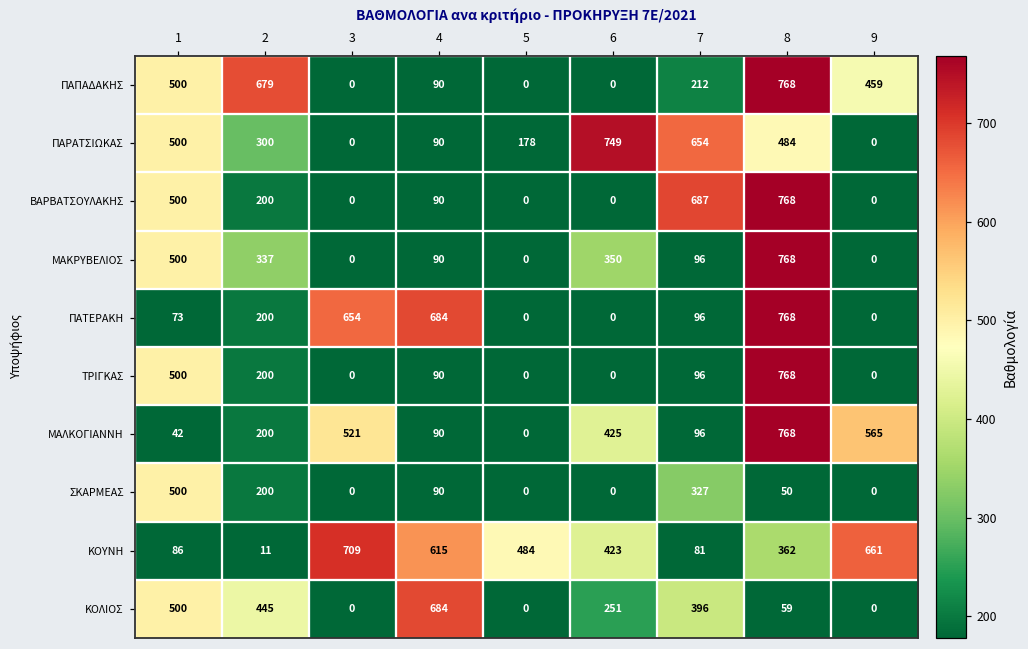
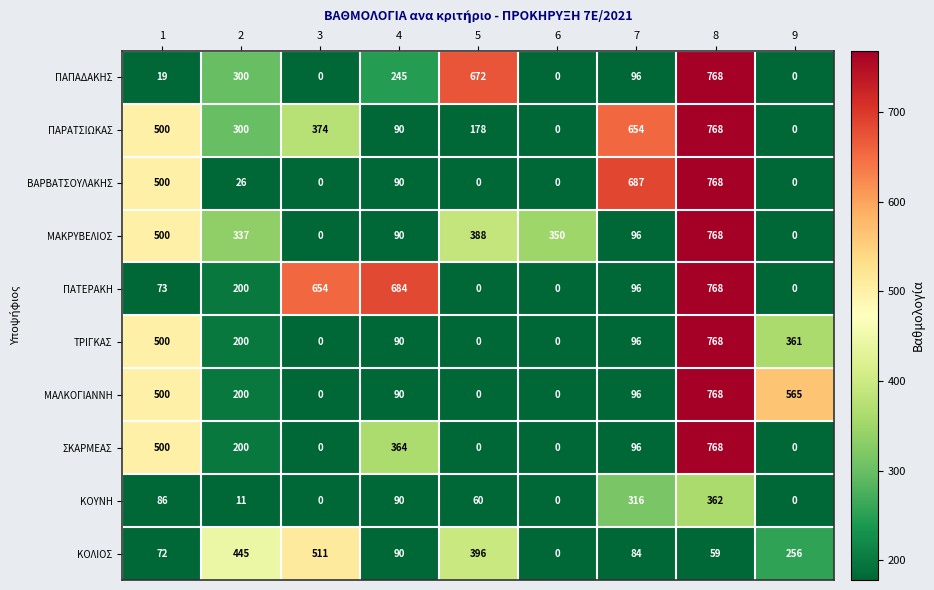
  {
    "ΠΑΠΑΔΑΚΗΣ": {
-     "1": 500,
-     "2": 679,
+     "1": 19,
+     "2": 300,
      "3": 0,
-     "4": 90,
-     "5": 0,
+     "4": 245,
+     "5": 672,
      "6": 0,
-     "7": 212,
+     "7": 96,
      "8": 768,
-     "9": 459
+     "9": 0
    },
    "ΠΑΡΑΤΣΙΩΚΑΣ": {
      "1": 500,
      "2": 300,
-     "3": 0,
+     "3": 374,
      "4": 90,
      "5": 178,
-     "6": 749,
+     "6": 0,
      "7": 654,
-     "8": 484,
+     "8": 768,
      "9": 0
    },
    "ΒΑΡΒΑΤΣΟΥΛΑΚΗΣ": {
      "1": 500,
-     "2": 200,
+     "2": 26,
      "3": 0,
      "4": 90,
      "5": 0,
      "6": 0,
      "7": 687,
      "8": 768,
      "9": 0
    },
    "ΜΑΚΡΥΒΕΛΙΟΣ": {
      "1": 500,
      "2": 337,
      "3": 0,
      "4": 90,
-     "5": 0,
+     "5": 388,
      "6": 350,
      "7": 96,
      "8": 768,
      "9": 0
    },
    "ΠΑΤΕΡΑΚΗ": {
      "1": 73,
      "2": 200,
      "3": 654,
      "4": 684,
      "5": 0,
      "6": 0,
      "7": 96,
      "8": 768,
      "9": 0
    },
    "ΤΡΙΓΚΑΣ": {
      "1": 500,
      "2": 200,
      "3": 0,
      "4": 90,
      "5": 0,
      "6": 0,
      "7": 96,
      "8": 768,
-     "9": 0
+     "9": 361
    },
    "ΜΑΛΚΟΓΙΑΝΝΗ": {
-     "1": 42,
+     "1": 500,
      "2": 200,
-     "3": 521,
+     "3": 0,
      "4": 90,
      "5": 0,
-     "6": 425,
+     "6": 0,
      "7": 96,
      "8": 768,
      "9": 565
    },
    "ΣΚΑΡΜΕΑΣ": {
      "1": 500,
      "2": 200,
      "3": 0,
-     "4": 90,
+     "4": 364,
      "5": 0,
      "6": 0,
-     "7": 327,
-     "8": 50,
+     "7": 96,
+     "8": 768,
      "9": 0
    },
    "ΚΟΥΝΗ": {
      "1": 86,
      "2": 11,
-     "3": 709,
-     "4": 615,
-     "5": 484,
-     "6": 423,
-     "7": 81,
+     "3": 0,
+     "4": 90,
+     "5": 60,
+     "6": 0,
+     "7": 316,
      "8": 362,
-     "9": 661
+     "9": 0
    },
    "ΚΟΛΙΟΣ": {
-     "1": 500,
+     "1": 72,
      "2": 445,
-     "3": 0,
-     "4": 684,
-     "5": 0,
-     "6": 251,
-     "7": 396,
+     "3": 511,
+     "4": 90,
+     "5": 396,
+     "6": 0,
+     "7": 84,
      "8": 59,
-     "9": 0
+     "9": 256
    }
  }
